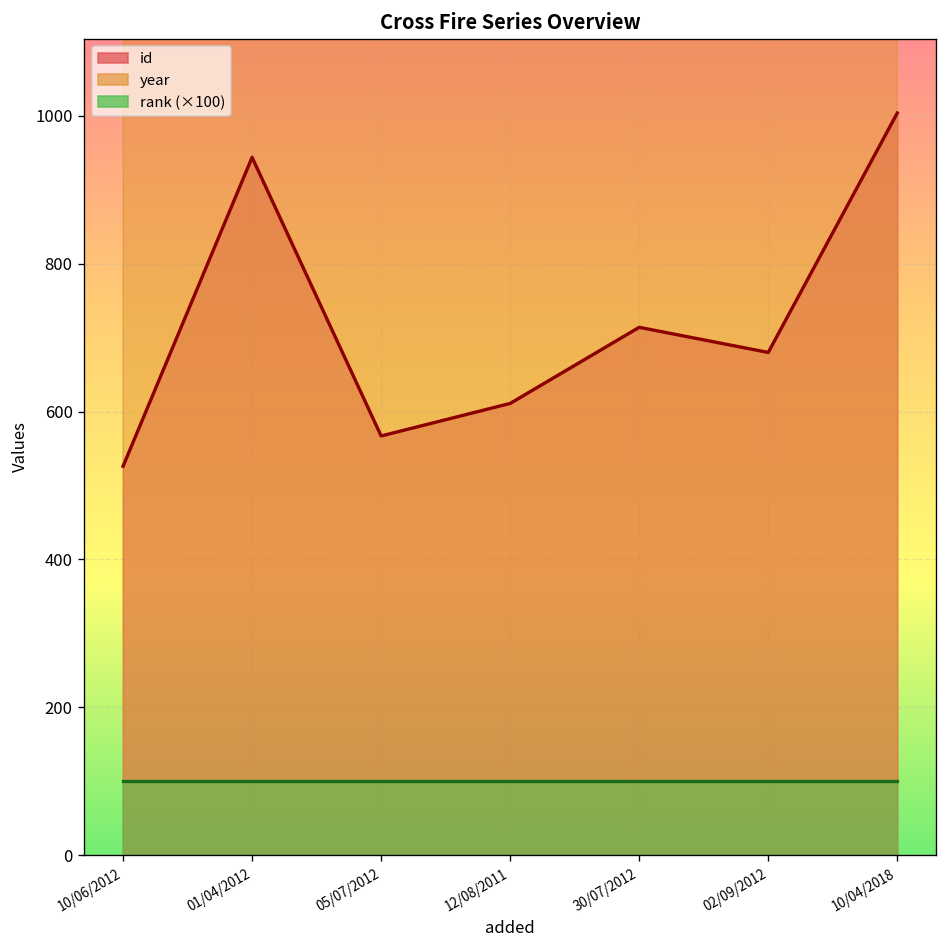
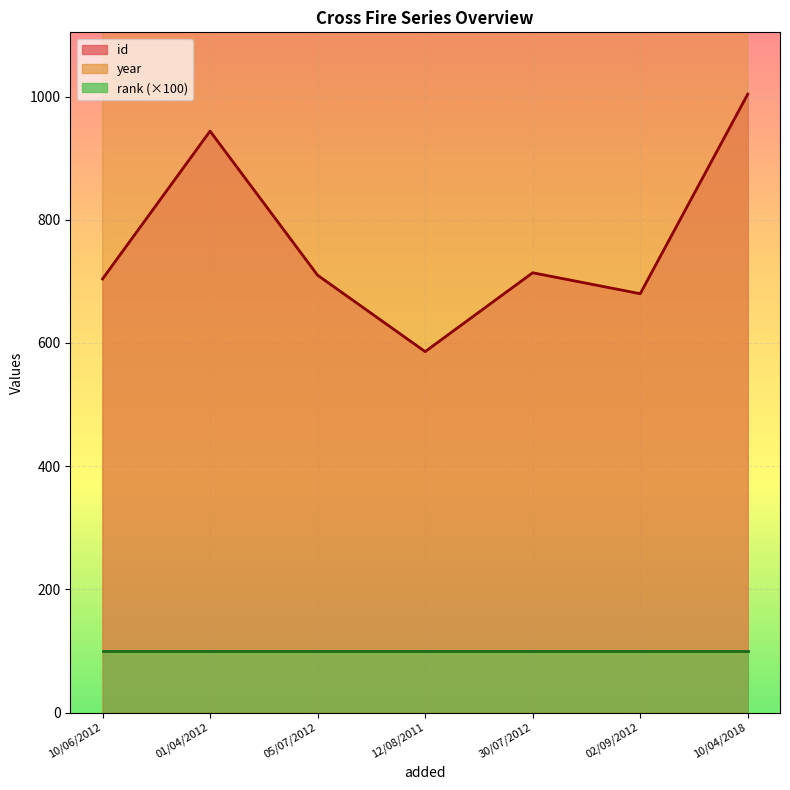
  {
    "id": {
-     "10/06/2012": 530,
+     "10/06/2012": 700,
      "01/04/2012": 940,
-     "05/07/2012": 570,
-     "12/08/2011": 610,
+     "05/07/2012": 710,
+     "12/08/2011": 590,
      "30/07/2012": 710,
      "02/09/2012": 680,
      "10/04/2018": 1000
    },
    "rank (×100)": {
      "10/06/2012": 100,
      "01/04/2012": 100,
      "05/07/2012": 100,
      "12/08/2011": 100,
      "30/07/2012": 100,
      "02/09/2012": 100,
      "10/04/2018": 100
    }
  }
